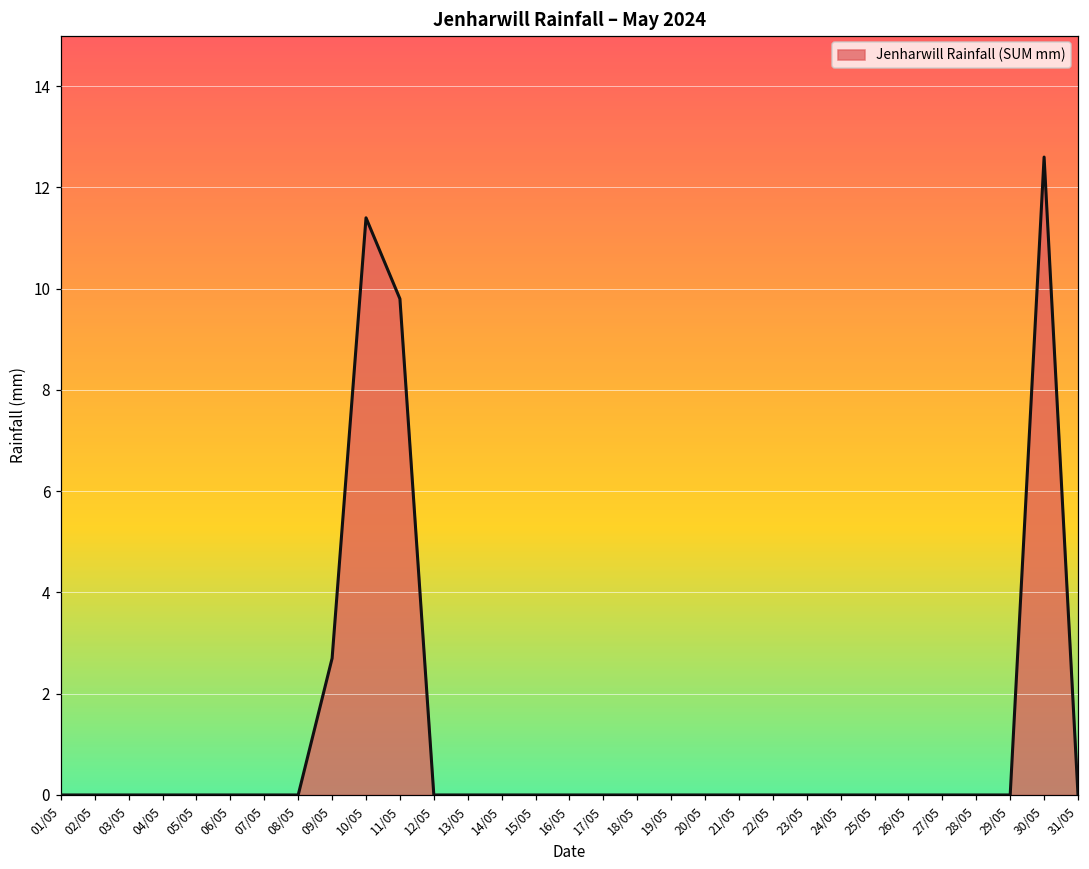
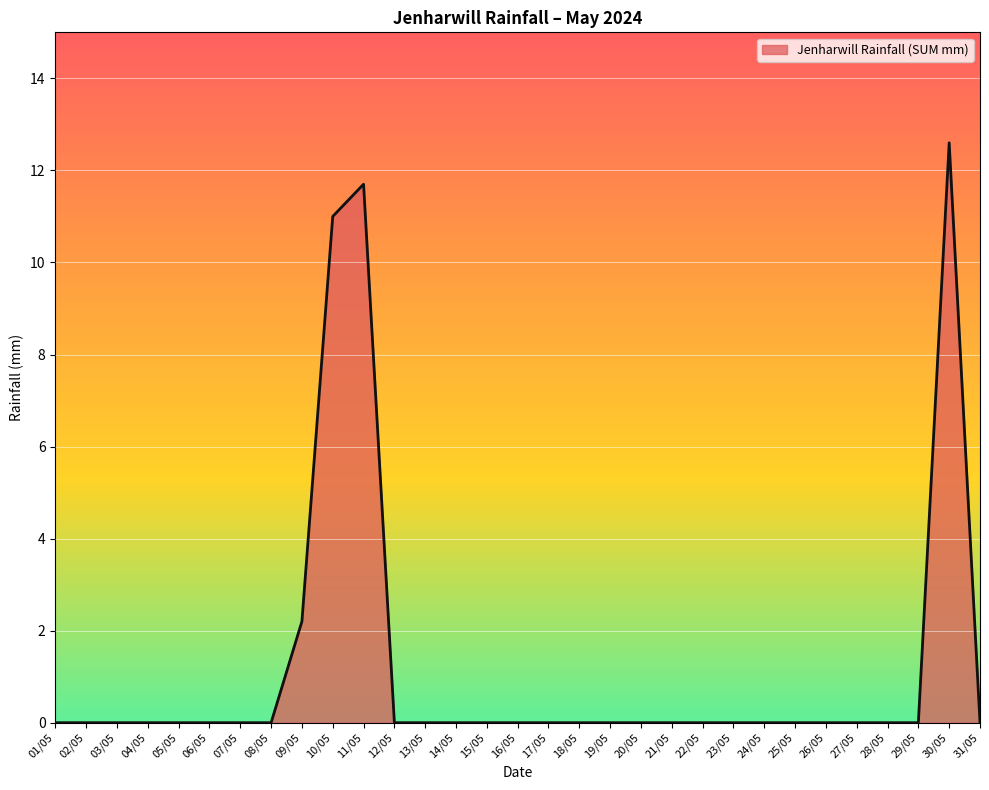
  {
    "01/05": 0.0,
    "02/05": 0.0,
    "03/05": 0.0,
    "04/05": 0.0,
    "05/05": 0.0,
    "06/05": 0.0,
    "07/05": 0.0,
    "08/05": 0.0,
-   "09/05": 2.7,
-   "10/05": 11.4,
-   "11/05": 9.8,
+   "09/05": 2.2,
+   "10/05": 11.0,
+   "11/05": 11.7,
    "12/05": 0.0,
    "13/05": 0.0,
    "14/05": 0.0,
    "15/05": 0.0,
    "16/05": 0.0,
    "17/05": 0.0,
    "18/05": 0.0,
    "19/05": 0.0,
    "20/05": 0.0,
    "21/05": 0.0,
    "22/05": 0.0,
    "23/05": 0.0,
    "24/05": 0.0,
    "25/05": 0.0,
    "26/05": 0.0,
    "27/05": 0.0,
    "28/05": 0.0,
    "29/05": 0.0,
    "30/05": 12.6,
    "31/05": 0.0
  }
